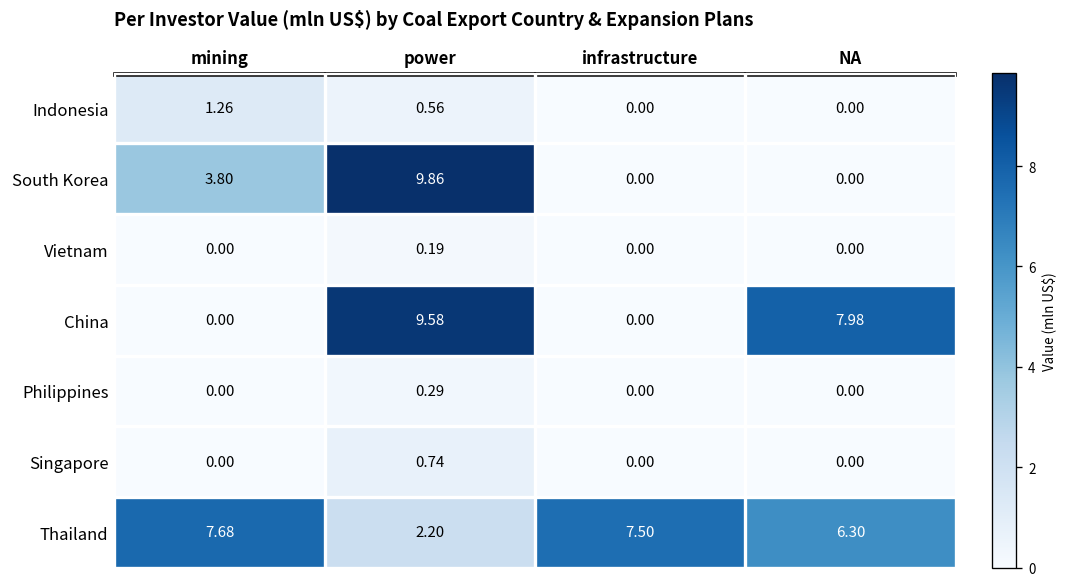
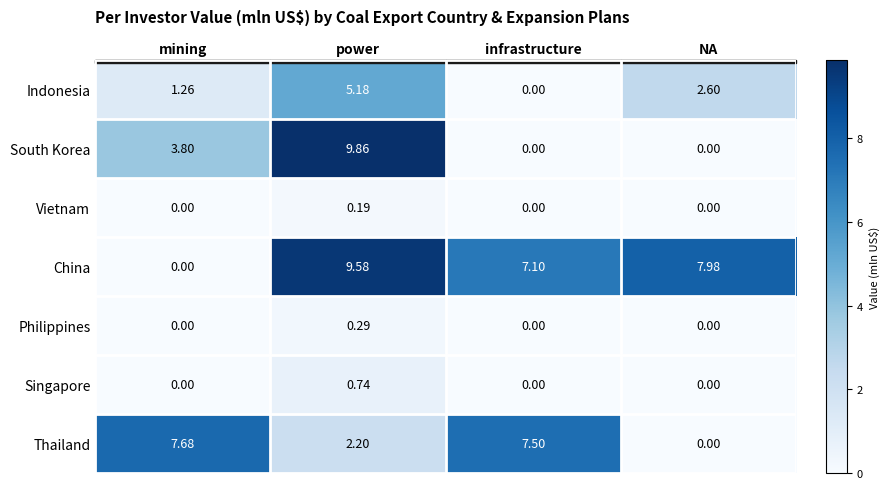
  {
    "Indonesia": {
      "mining": 1.26,
-     "power": 0.56,
+     "power": 5.18,
      "infrastructure": 0.00,
-     "NA": 0.00
+     "NA": 2.60
    },
    "South Korea": {
      "mining": 3.80,
      "power": 9.86,
      "infrastructure": 0.00,
      "NA": 0.00
    },
    "Vietnam": {
      "mining": 0.00,
      "power": 0.19,
      "infrastructure": 0.00,
      "NA": 0.00
    },
    "China": {
      "mining": 0.00,
      "power": 9.58,
-     "infrastructure": 0.00,
+     "infrastructure": 7.10,
      "NA": 7.98
    },
    "Philippines": {
      "mining": 0.00,
      "power": 0.29,
      "infrastructure": 0.00,
      "NA": 0.00
    },
    "Singapore": {
      "mining": 0.00,
      "power": 0.74,
      "infrastructure": 0.00,
      "NA": 0.00
    },
    "Thailand": {
      "mining": 7.68,
      "power": 2.20,
      "infrastructure": 7.50,
-     "NA": 6.30
+     "NA": 0.00
    }
  }
